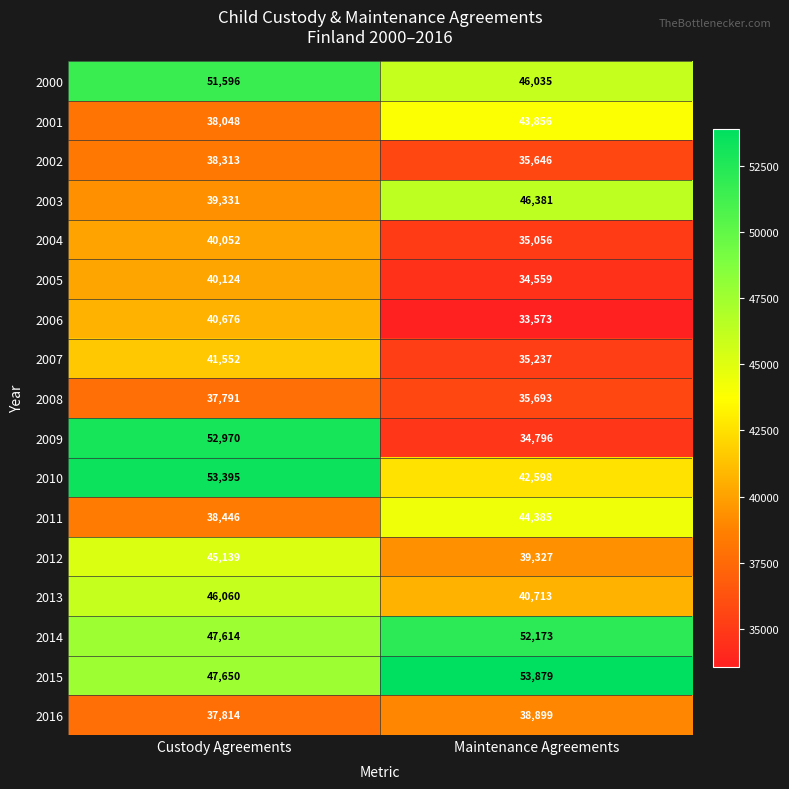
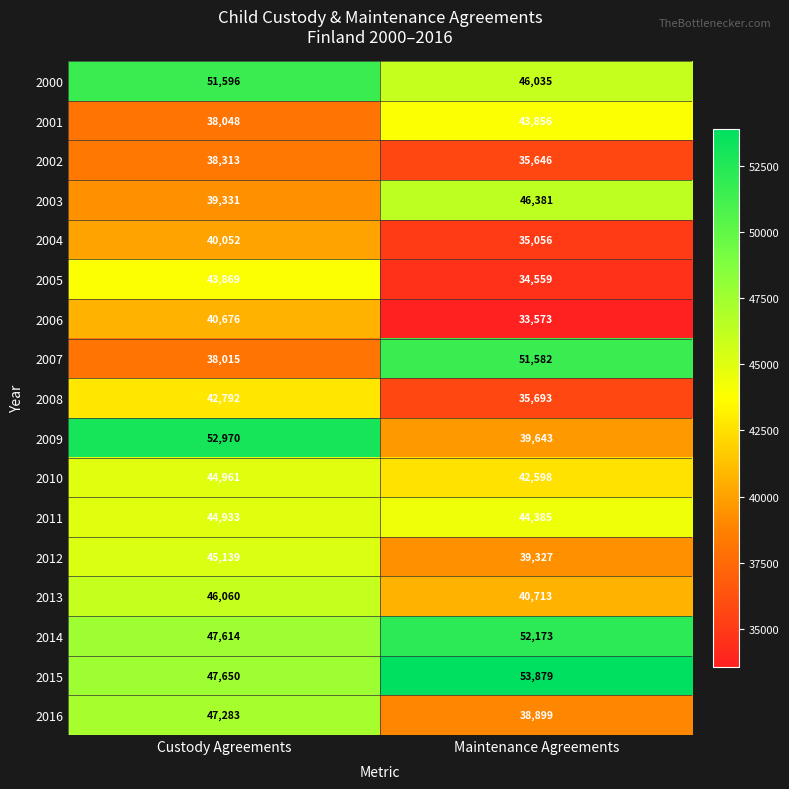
  {
    "2000": {
      "Custody Agreements": "51,596",
      "Maintenance Agreements": "46,035"
    },
    "2001": {
      "Custody Agreements": "38,048",
      "Maintenance Agreements": "43,856"
    },
    "2002": {
      "Custody Agreements": "38,313",
      "Maintenance Agreements": "35,646"
    },
    "2003": {
      "Custody Agreements": "39,331",
      "Maintenance Agreements": "46,381"
    },
    "2004": {
      "Custody Agreements": "40,052",
      "Maintenance Agreements": "35,056"
    },
    "2005": {
-     "Custody Agreements": "40,124",
+     "Custody Agreements": "43,869",
      "Maintenance Agreements": "34,559"
    },
    "2006": {
      "Custody Agreements": "40,676",
      "Maintenance Agreements": "33,573"
    },
    "2007": {
-     "Custody Agreements": "41,552",
-     "Maintenance Agreements": "35,237"
+     "Custody Agreements": "38,015",
+     "Maintenance Agreements": "51,582"
    },
    "2008": {
-     "Custody Agreements": "37,791",
+     "Custody Agreements": "42,792",
      "Maintenance Agreements": "35,693"
    },
    "2009": {
      "Custody Agreements": "52,970",
-     "Maintenance Agreements": "34,796"
+     "Maintenance Agreements": "39,643"
    },
    "2010": {
-     "Custody Agreements": "53,395",
+     "Custody Agreements": "44,961",
      "Maintenance Agreements": "42,598"
    },
    "2011": {
-     "Custody Agreements": "38,446",
+     "Custody Agreements": "44,933",
      "Maintenance Agreements": "44,385"
    },
    "2012": {
      "Custody Agreements": "45,139",
      "Maintenance Agreements": "39,327"
    },
    "2013": {
      "Custody Agreements": "46,060",
      "Maintenance Agreements": "40,713"
    },
    "2014": {
      "Custody Agreements": "47,614",
      "Maintenance Agreements": "52,173"
    },
    "2015": {
      "Custody Agreements": "47,650",
      "Maintenance Agreements": "53,879"
    },
    "2016": {
-     "Custody Agreements": "37,814",
+     "Custody Agreements": "47,283",
      "Maintenance Agreements": "38,899"
    }
  }
